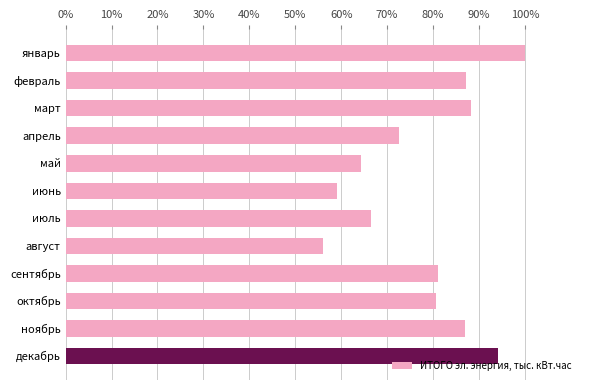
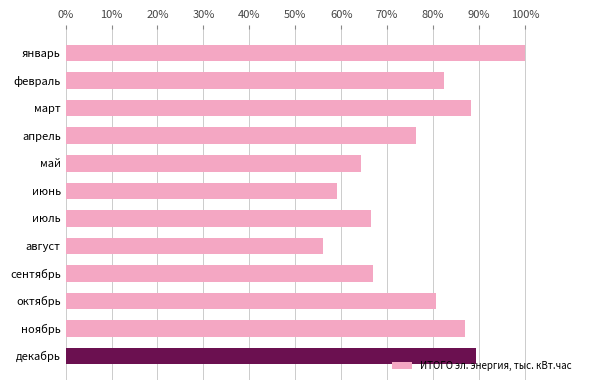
  {
    "январь": "100%",
-   "февраль": "87%",
+   "февраль": "82%",
    "март": "88%",
-   "апрель": "73%",
+   "апрель": "76%",
    "май": "64%",
    "июнь": "59%",
    "июль": "66%",
    "август": "56%",
-   "сентябрь": "81%",
+   "сентябрь": "67%",
    "октябрь": "81%",
    "ноябрь": "87%",
-   "декабрь": "94%"
+   "декабрь": "89%"
  }
